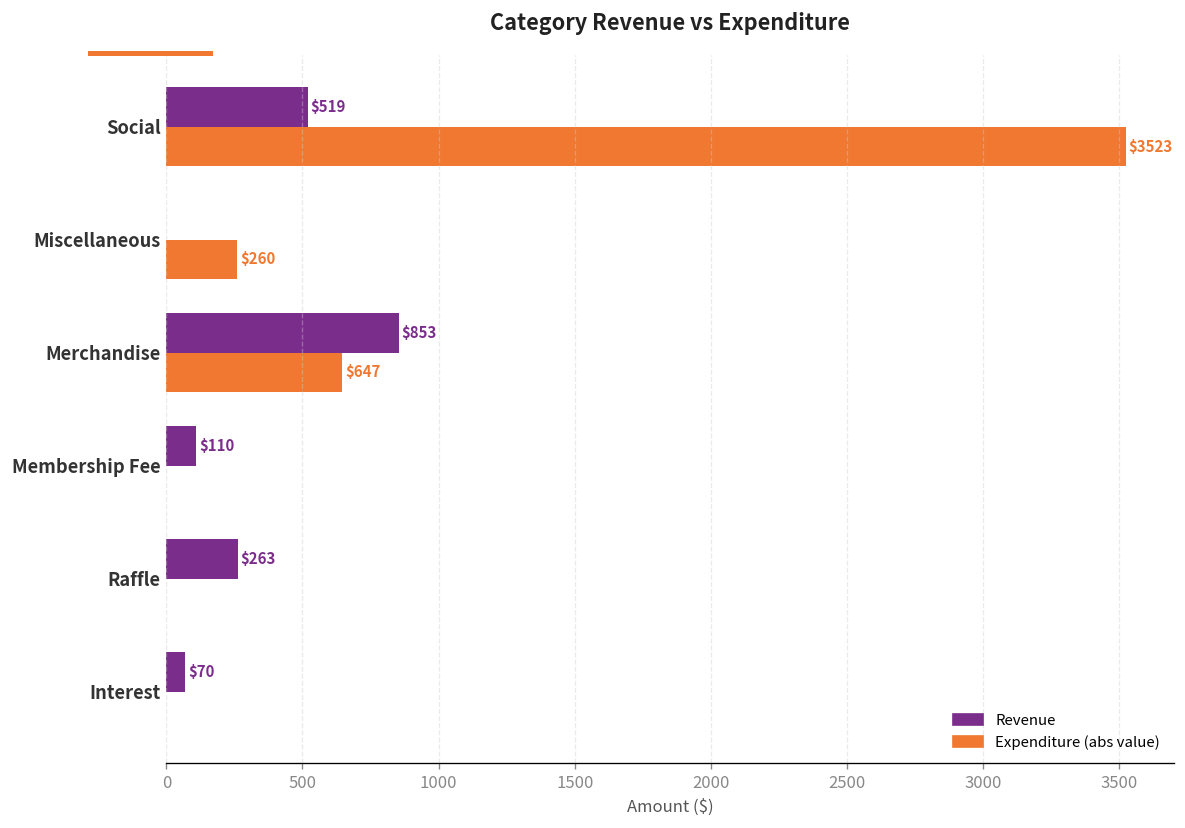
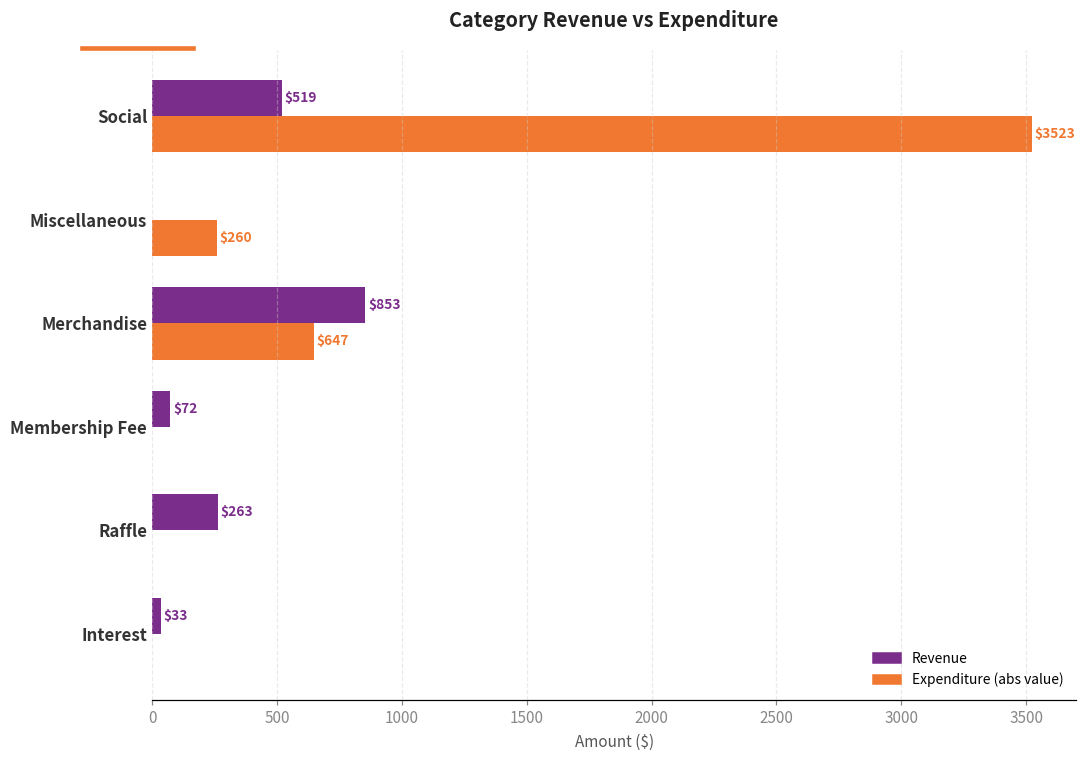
  {
    "Revenue": {
      "Social": "$519",
      "Merchandise": "$853",
-     "Membership Fee": "$110",
+     "Membership Fee": "$72",
      "Raffle": "$263",
-     "Interest": "$70"
+     "Interest": "$33"
    }
  }
